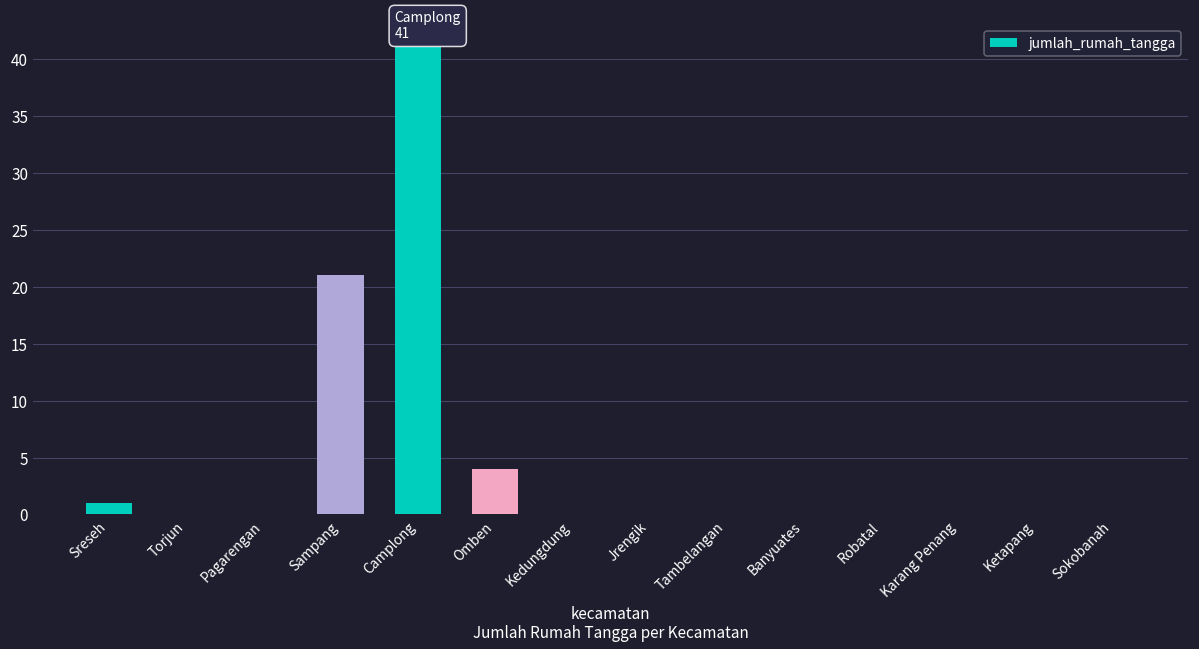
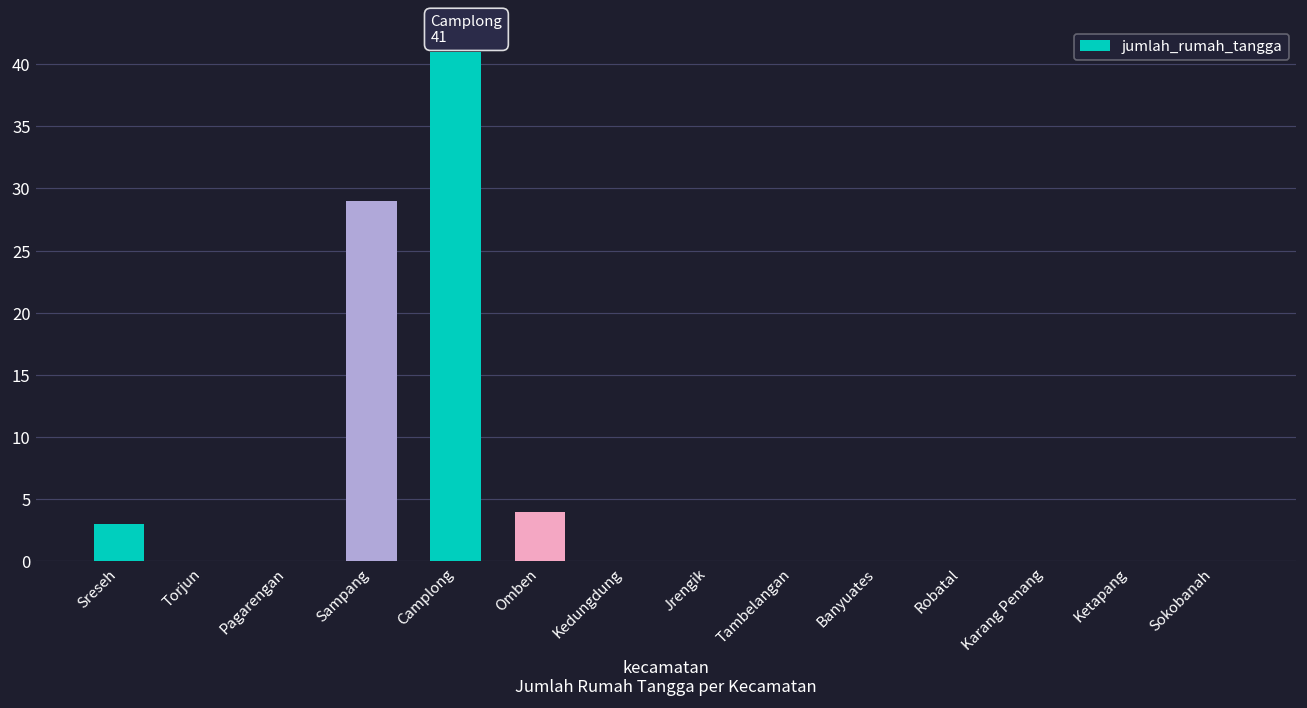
  {
-   "Sreseh": 1,
+   "Sreseh": 3,
    "Torjun": 0,
    "Pagarengan": 0,
-   "Sampang": 21,
+   "Sampang": 29,
    "Omben": 4,
    "Kedungdung": 0,
    "Jrengik": 0,
    "Tambelangan": 0,
    "Banyuates": 0,
    "Robatal": 0,
    "Karang Penang": 0,
    "Ketapang": 0,
    "Sokobanah": 0
  }
